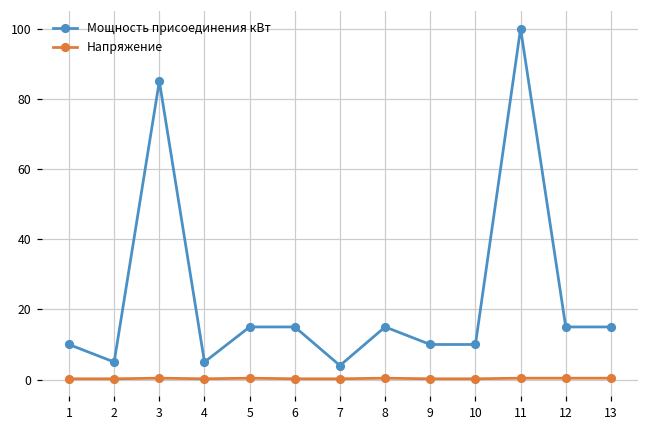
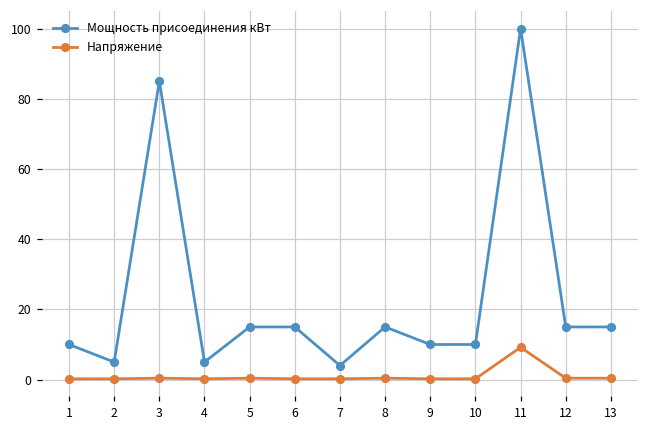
  {
    "Мощность присоединения кВт": {
      "1": 10,
      "2": 5,
      "3": 85,
      "4": 5,
      "5": 15,
      "6": 15,
      "7": 4,
      "8": 15,
      "9": 10,
      "10": 10,
      "11": 100,
      "12": 15,
      "13": 15
    },
    "Напряжение": {
      "1": 0,
      "2": 0,
      "3": 0,
      "4": 0,
      "5": 0,
      "6": 0,
      "7": 0,
      "8": 0,
      "9": 0,
      "10": 0,
-     "11": 0,
+     "11": 9,
      "12": 0,
      "13": 0
    }
  }
